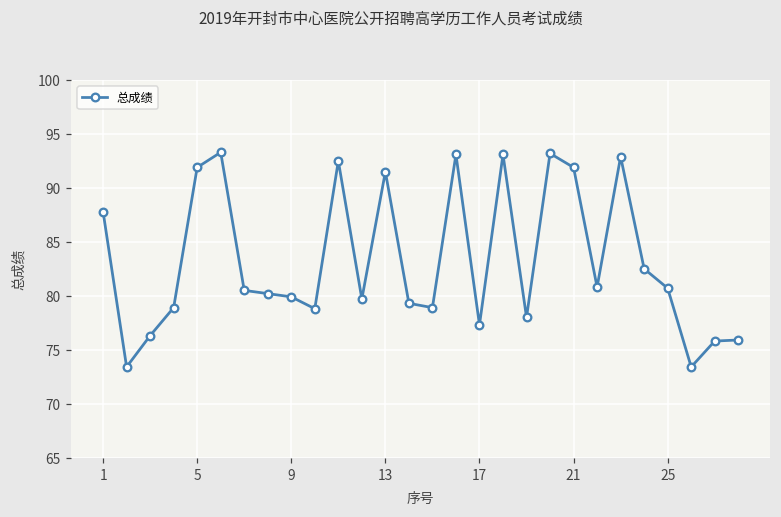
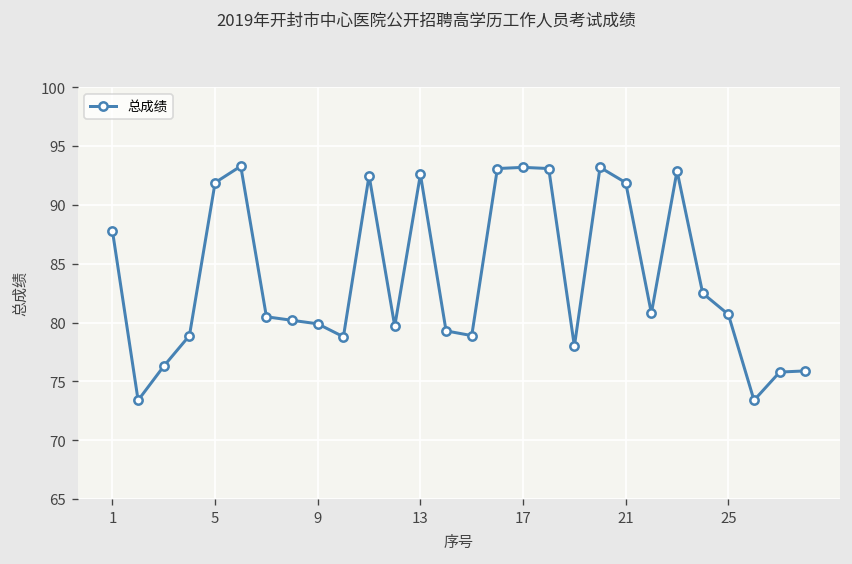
  {
    "1": 88,
    "5": 92,
    "9": 80,
-   "13": 92,
-   "17": 77,
+   "13": 93,
+   "17": 93,
    "21": 92,
    "25": 81
  }
